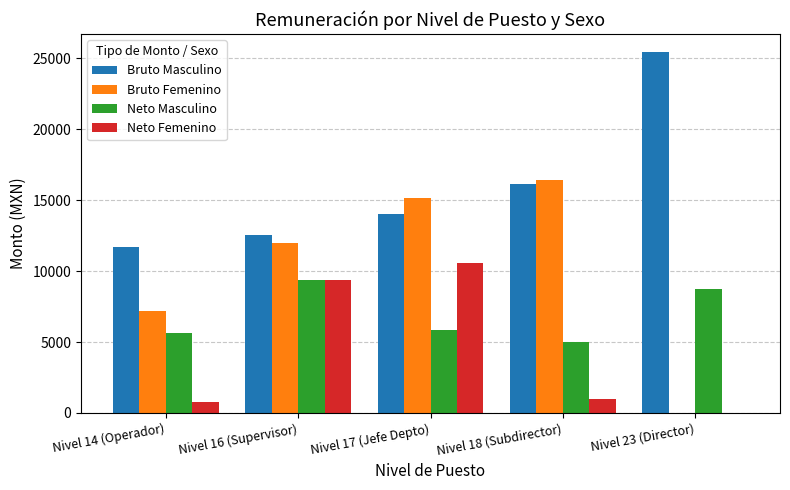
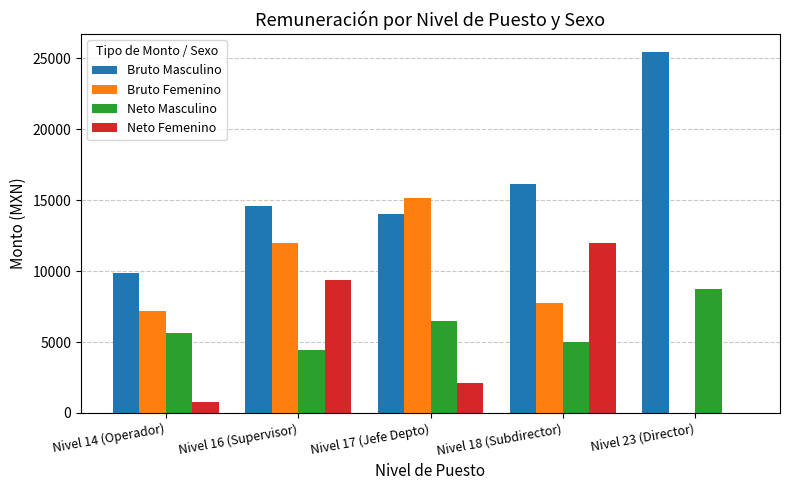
  {
    "Bruto Masculino": {
-     "Nivel 14 (Operador)": 11700,
-     "Nivel 16 (Supervisor)": 12500,
+     "Nivel 14 (Operador)": 9900,
+     "Nivel 16 (Supervisor)": 14600,
      "Nivel 17 (Jefe Depto)": 14000,
      "Nivel 18 (Subdirector)": 16100,
      "Nivel 23 (Director)": 25400
    },
    "Bruto Femenino": {
      "Nivel 14 (Operador)": 7200,
      "Nivel 16 (Supervisor)": 12000,
      "Nivel 17 (Jefe Depto)": 15200,
-     "Nivel 18 (Subdirector)": 16400,
+     "Nivel 18 (Subdirector)": 7800,
      "Nivel 23 (Director)": 0
    },
    "Neto Masculino": {
      "Nivel 14 (Operador)": 5700,
-     "Nivel 16 (Supervisor)": 9400,
-     "Nivel 17 (Jefe Depto)": 5900,
+     "Nivel 16 (Supervisor)": 4400,
+     "Nivel 17 (Jefe Depto)": 6500,
      "Nivel 18 (Subdirector)": 5000,
      "Nivel 23 (Director)": 8700
    },
    "Neto Femenino": {
      "Nivel 14 (Operador)": 800,
      "Nivel 16 (Supervisor)": 9400,
-     "Nivel 17 (Jefe Depto)": 10600,
-     "Nivel 18 (Subdirector)": 1000,
+     "Nivel 17 (Jefe Depto)": 2100,
+     "Nivel 18 (Subdirector)": 12000,
      "Nivel 23 (Director)": 0
    }
  }
